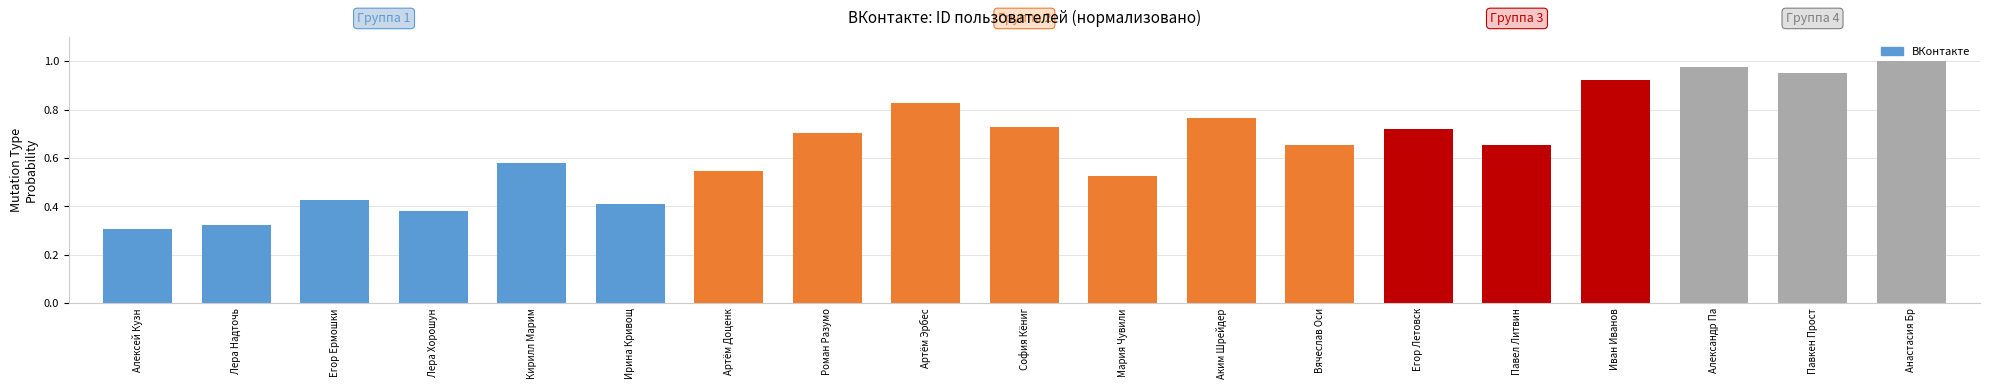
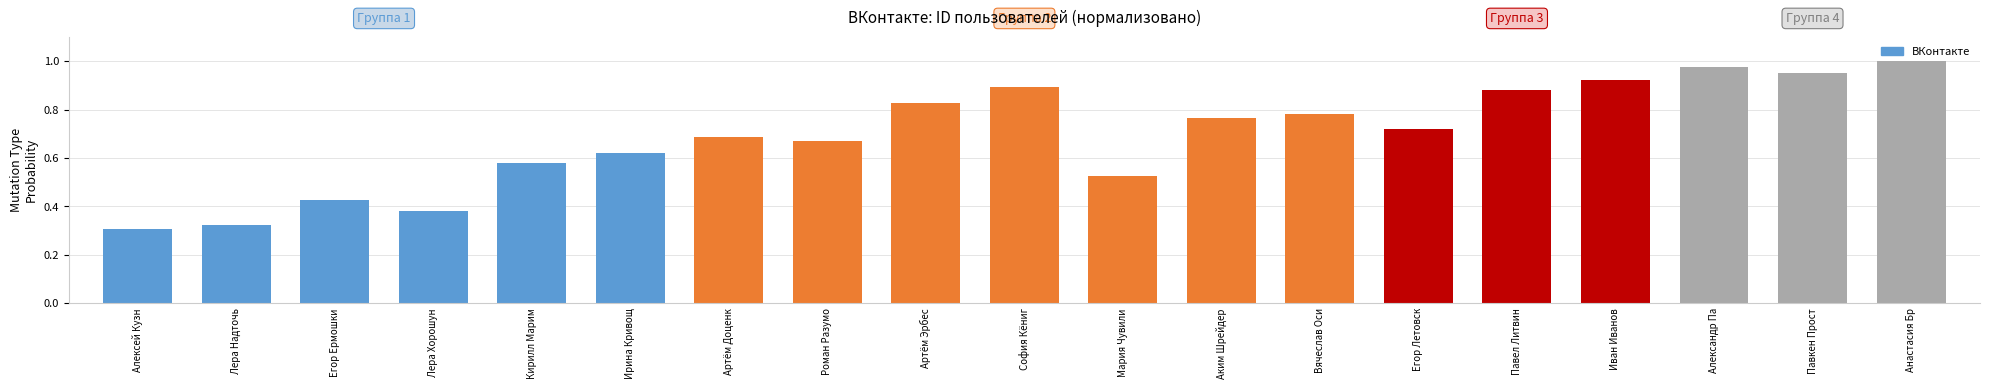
  {
    "Алексей Кузн": 0.31,
    "Лера Надточь": 0.32,
    "Егор Ермошки": 0.43,
    "Лера Хорошун": 0.38,
    "Кирилл Марим": 0.58,
-   "Ирина Кривощ": 0.41,
-   "Артём Доценк": 0.55,
-   "Роман Разумо": 0.70,
+   "Ирина Кривощ": 0.62,
+   "Артём Доценк": 0.69,
+   "Роман Разумо": 0.67,
    "Артём Эрбес": 0.83,
-   "София Кёниг": 0.73,
+   "София Кёниг": 0.90,
    "Мария Чувили": 0.53,
    "Аким Шрейдер": 0.77,
-   "Вячеслав Оси": 0.65,
+   "Вячеслав Оси": 0.78,
    "Егор Летовск": 0.72,
-   "Павел Литвин": 0.65,
+   "Павел Литвин": 0.88,
    "Иван Иванов": 0.92,
    "Александр Па": 0.98,
    "Павкен Прост": 0.95,
    "Анастасия Бр": 1.00
  }
